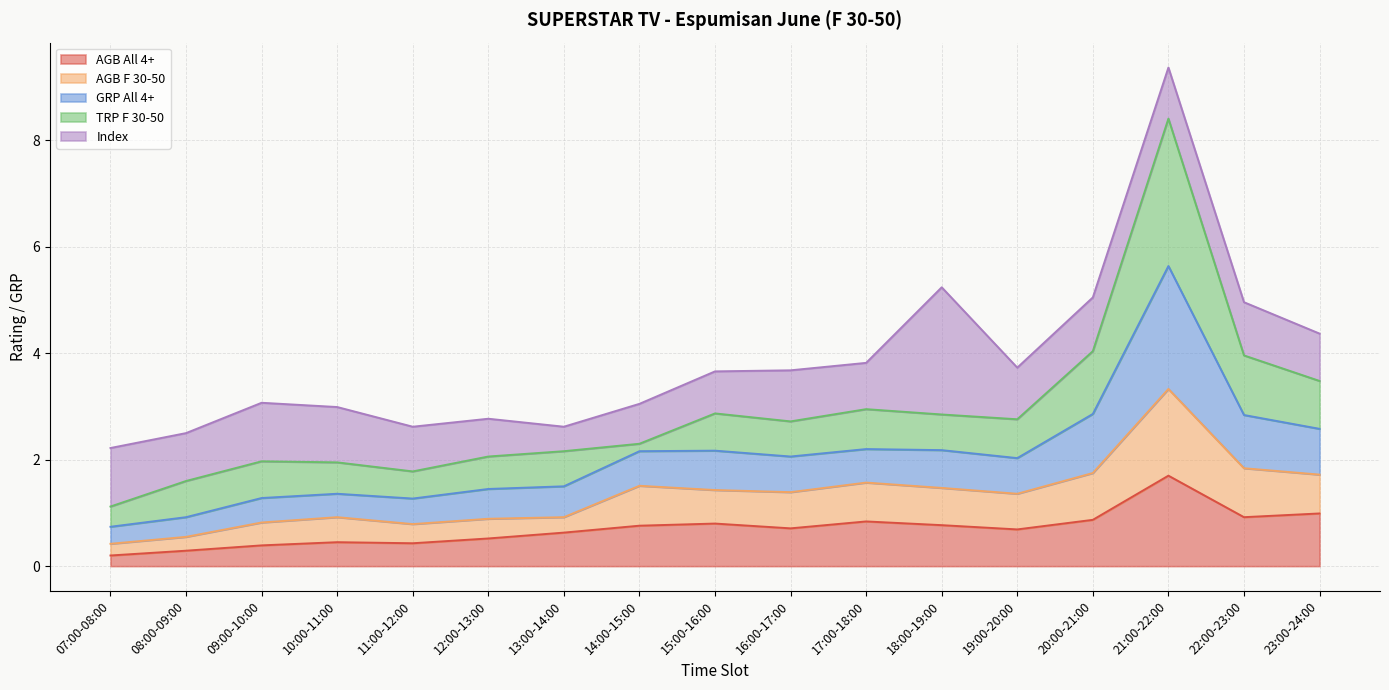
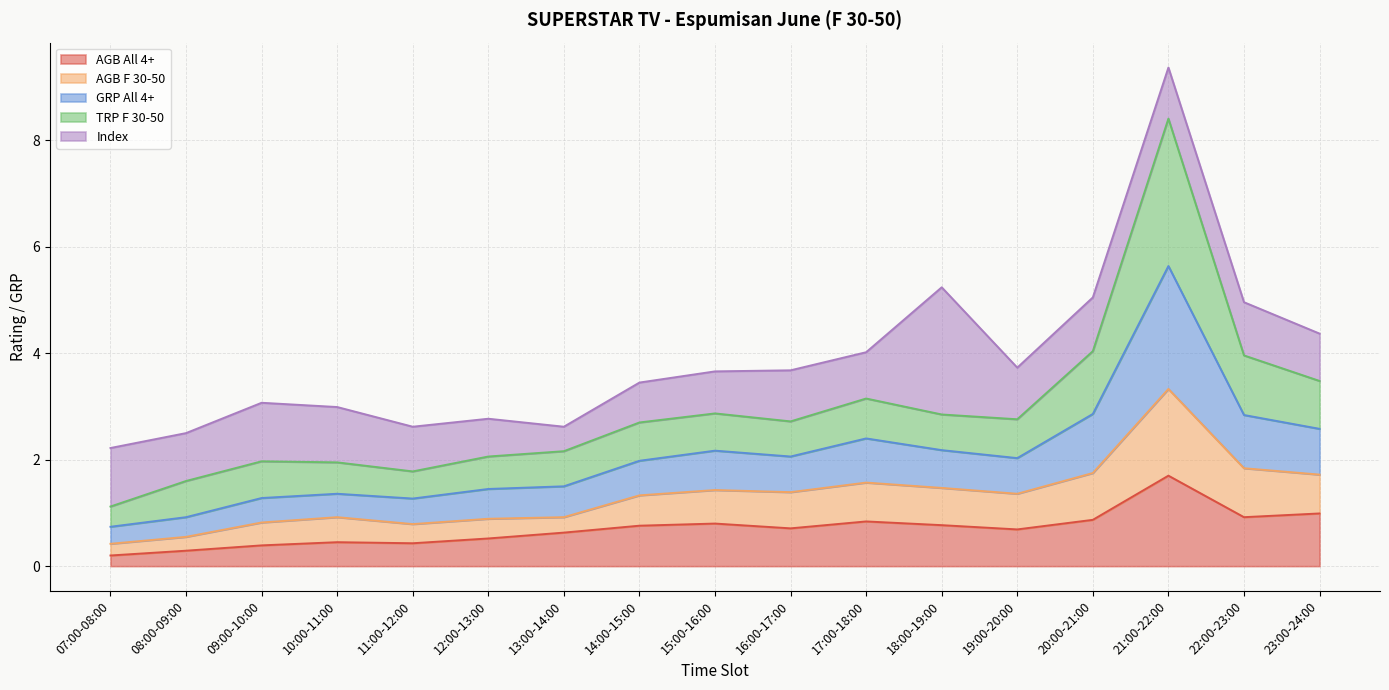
  {
    "AGB All 4+": {
      "07:00-08:00": 0.2,
      "08:00-09:00": 0.3,
      "09:00-10:00": 0.4,
      "10:00-11:00": 0.5,
      "11:00-12:00": 0.4,
      "12:00-13:00": 0.5,
      "13:00-14:00": 0.6,
      "14:00-15:00": 0.8,
      "15:00-16:00": 0.8,
      "16:00-17:00": 0.7,
      "17:00-18:00": 0.8,
      "18:00-19:00": 0.8,
      "19:00-20:00": 0.7,
      "20:00-21:00": 0.9,
      "21:00-22:00": 1.7,
      "22:00-23:00": 0.9,
      "23:00-24:00": 1.0
    },
    "AGB F 30-50": {
      "07:00-08:00": 0.2,
      "08:00-09:00": 0.3,
      "09:00-10:00": 0.4,
      "10:00-11:00": 0.5,
      "11:00-12:00": 0.4,
      "12:00-13:00": 0.4,
      "13:00-14:00": 0.3,
-     "14:00-15:00": 0.8,
+     "14:00-15:00": 0.6,
      "15:00-16:00": 0.6,
      "16:00-17:00": 0.7,
      "17:00-18:00": 0.7,
      "18:00-19:00": 0.7,
      "19:00-20:00": 0.7,
      "20:00-21:00": 0.9,
      "21:00-22:00": 1.6,
      "22:00-23:00": 0.9,
      "23:00-24:00": 0.7
    },
    "GRP All 4+": {
      "07:00-08:00": 0.3,
      "08:00-09:00": 0.4,
      "09:00-10:00": 0.5,
      "10:00-11:00": 0.4,
      "11:00-12:00": 0.5,
      "12:00-13:00": 0.6,
      "13:00-14:00": 0.6,
      "14:00-15:00": 0.6,
      "15:00-16:00": 0.7,
      "16:00-17:00": 0.7,
-     "17:00-18:00": 0.6,
+     "17:00-18:00": 0.8,
      "18:00-19:00": 0.7,
      "19:00-20:00": 0.7,
      "20:00-21:00": 1.1,
      "21:00-22:00": 2.3,
      "22:00-23:00": 1.0,
      "23:00-24:00": 0.9
    },
    "TRP F 30-50": {
      "07:00-08:00": 0.4,
      "08:00-09:00": 0.7,
      "09:00-10:00": 0.7,
      "10:00-11:00": 0.6,
      "11:00-12:00": 0.5,
      "12:00-13:00": 0.6,
      "13:00-14:00": 0.7,
-     "14:00-15:00": 0.1,
+     "14:00-15:00": 0.7,
      "15:00-16:00": 0.7,
      "16:00-17:00": 0.7,
      "17:00-18:00": 0.8,
      "18:00-19:00": 0.7,
      "19:00-20:00": 0.7,
      "20:00-21:00": 1.2,
      "21:00-22:00": 2.8,
      "22:00-23:00": 1.1,
      "23:00-24:00": 0.9
    },
    "Index": {
      "07:00-08:00": 1.1,
      "08:00-09:00": 0.9,
      "09:00-10:00": 1.1,
      "10:00-11:00": 1.0,
      "11:00-12:00": 0.8,
      "12:00-13:00": 0.7,
      "13:00-14:00": 0.5,
      "14:00-15:00": 0.8,
      "15:00-16:00": 0.8,
      "16:00-17:00": 1.0,
      "17:00-18:00": 0.9,
      "18:00-19:00": 2.4,
      "19:00-20:00": 1.0,
      "20:00-21:00": 1.0,
      "21:00-22:00": 1.0,
      "22:00-23:00": 1.0,
      "23:00-24:00": 0.9
    }
  }
